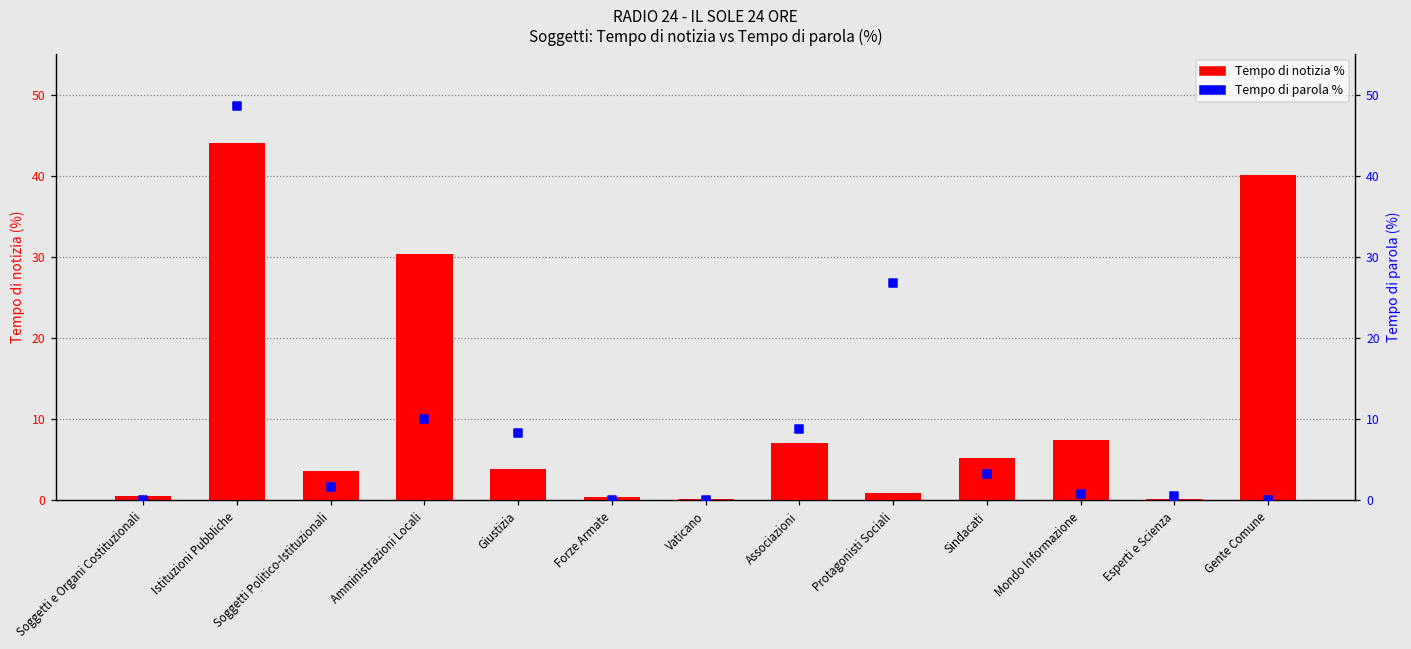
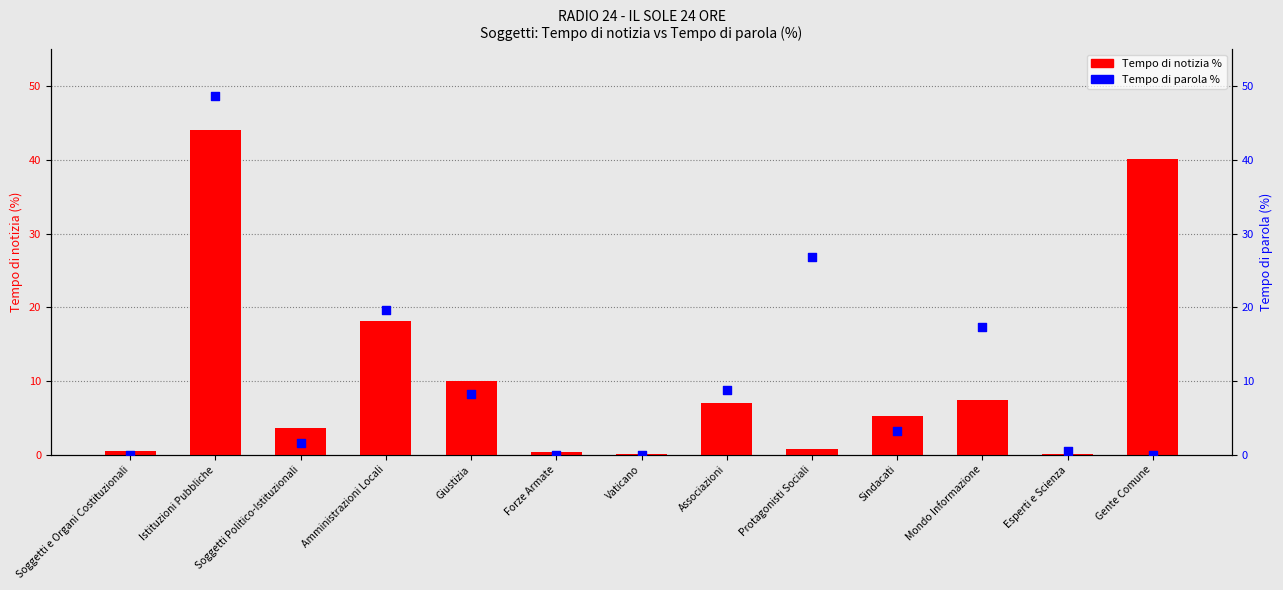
  {
    "Tempo di notizia %": {
      "Soggetti e Organi Costituzionali": 1,
      "Istituzioni Pubbliche": 44,
      "Soggetti Politico-Istituzionali": 4,
-     "Amministrazioni Locali": 30,
-     "Giustizia": 4,
+     "Amministrazioni Locali": 18,
+     "Giustizia": 10,
      "Forze Armate": 0,
      "Associazioni": 7,
      "Protagonisti Sociali": 1,
      "Sindacati": 5,
      "Mondo Informazione": 7,
      "Gente Comune": 40
    },
    "Tempo di parola %": {
-     "Amministrazioni Locali": 10,
-     "Mondo Informazione": 1
+     "Amministrazioni Locali": 20,
+     "Mondo Informazione": 17
    }
  }
